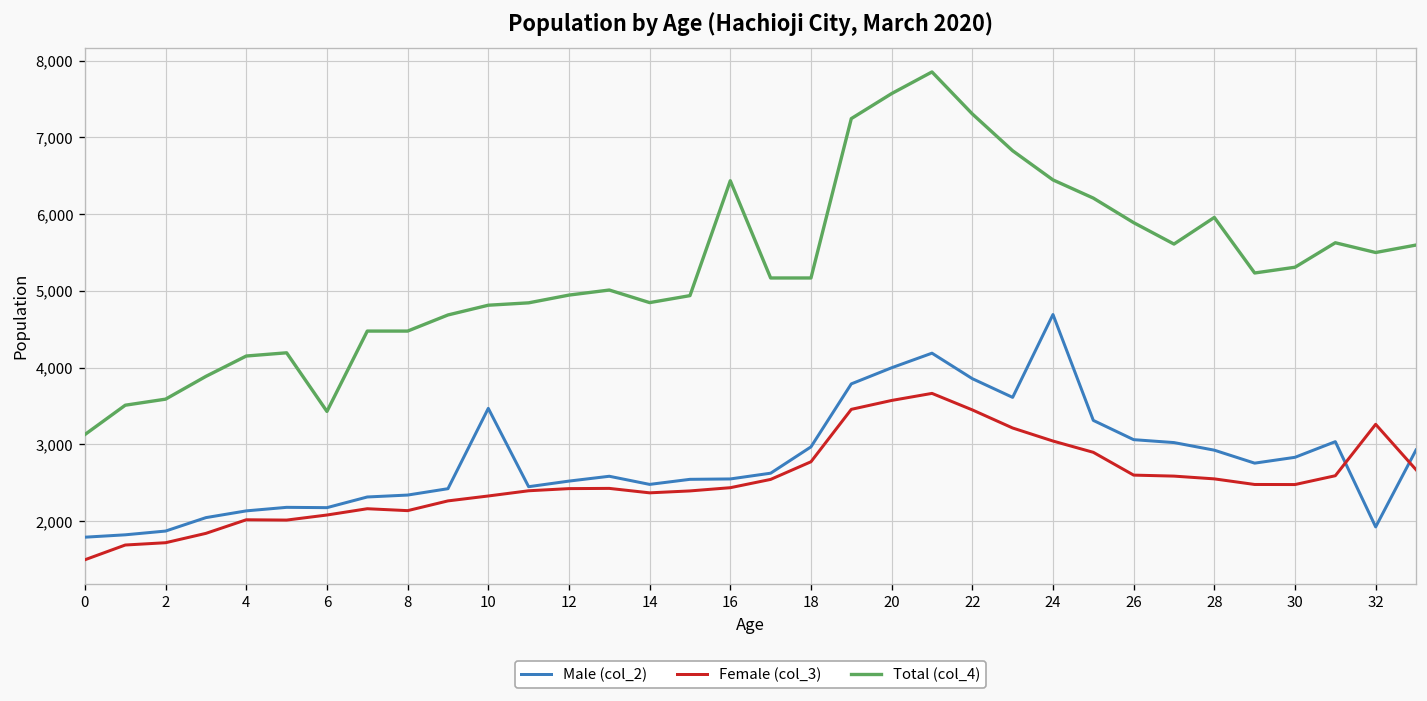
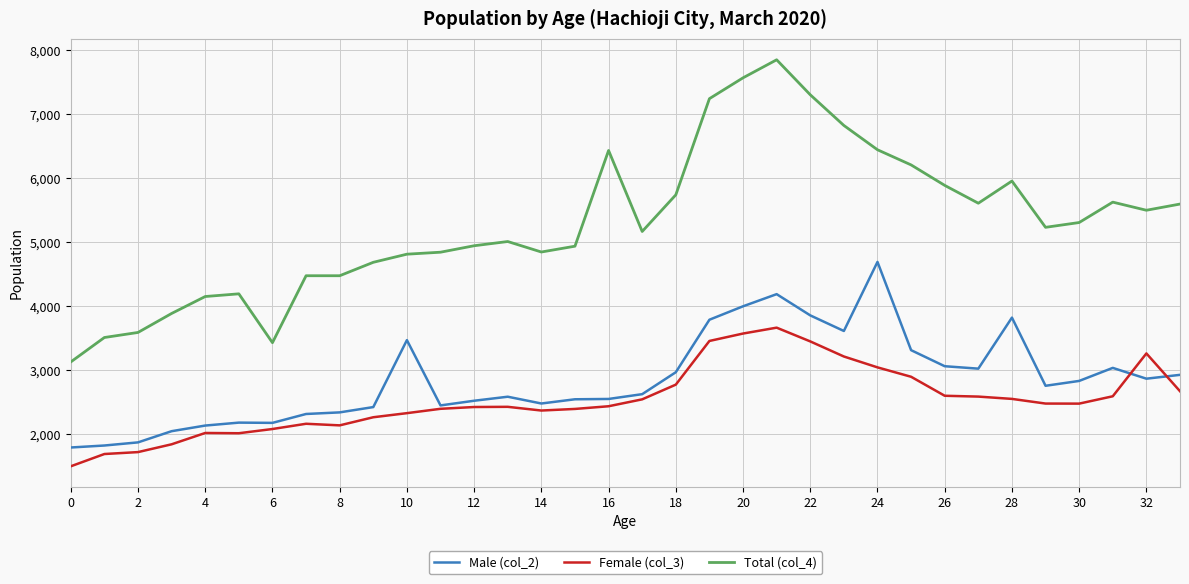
  {
    "Male (col_2)": {
      "0": "1,800",
      "2": "1,900",
      "4": "2,100",
      "6": "2,200",
      "8": "2,300",
      "10": "3,500",
      "12": "2,500",
      "14": "2,500",
      "16": "2,600",
      "18": "3,000",
      "20": "4,000",
      "22": "3,900",
      "24": "4,700",
      "26": "3,100",
-     "28": "2,900",
+     "28": "3,800",
      "30": "2,800",
-     "32": "1,900"
+     "32": "2,900"
    },
    "Female (col_3)": {
      "0": "1,500",
      "2": "1,700",
      "4": "2,000",
      "6": "2,100",
      "8": "2,100",
      "10": "2,300",
      "12": "2,400",
      "14": "2,400",
      "16": "2,400",
      "18": "2,800",
      "20": "3,600",
      "22": "3,500",
      "24": "3,000",
      "26": "2,600",
      "28": "2,600",
      "30": "2,500",
      "32": "3,300"
    },
    "Total (col_4)": {
      "0": "3,100",
      "2": "3,600",
      "4": "4,200",
      "6": "3,400",
      "8": "4,500",
      "10": "4,800",
      "12": "4,900",
      "14": "4,800",
      "16": "6,400",
-     "18": "5,200",
+     "18": "5,700",
      "20": "7,600",
      "22": "7,300",
      "24": "6,400",
      "26": "5,900",
      "28": "6,000",
      "30": "5,300",
      "32": "5,500"
    }
  }
